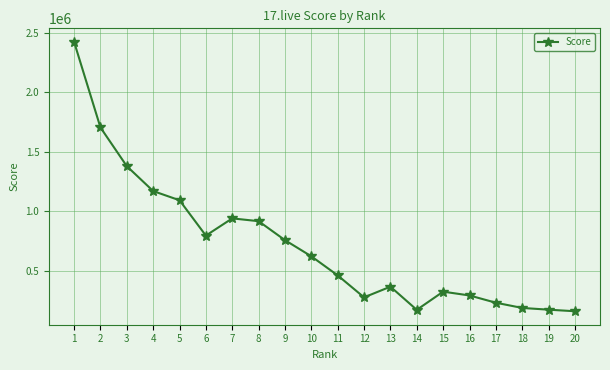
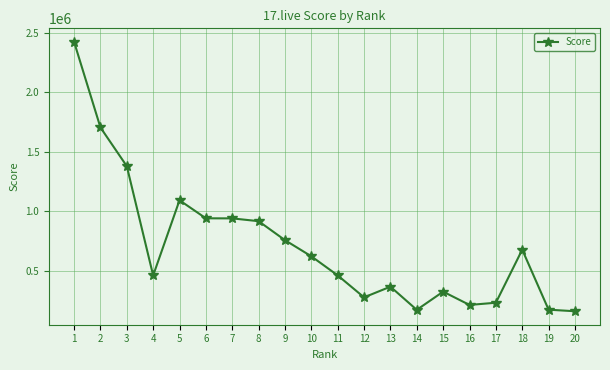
  {
    "1": 2420000,
    "2": 1700000,
    "3": 1380000,
-   "4": 1170000,
+   "4": 460000,
    "5": 1090000,
-   "6": 790000,
+   "6": 940000,
    "7": 940000,
    "8": 920000,
    "9": 760000,
    "10": 620000,
    "11": 460000,
    "12": 280000,
    "13": 360000,
    "14": 170000,
    "15": 320000,
-   "16": 290000,
+   "16": 210000,
    "17": 230000,
-   "18": 190000,
+   "18": 680000,
    "19": 170000,
    "20": 160000
  }
